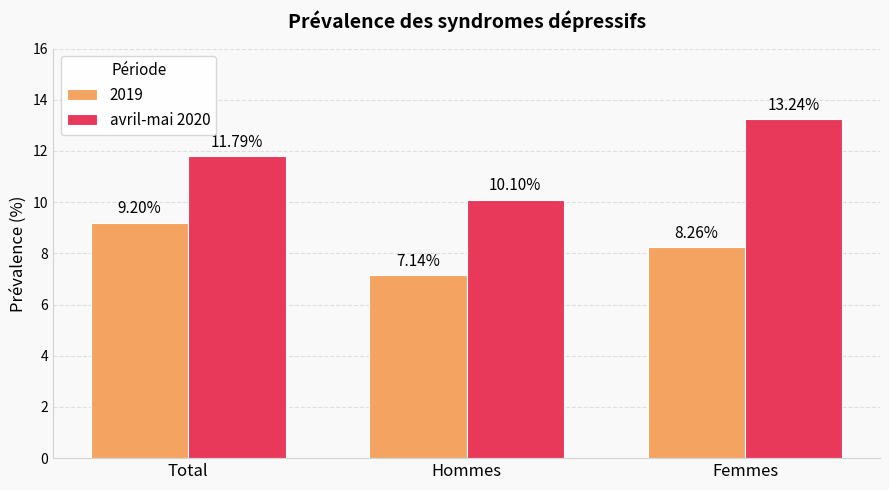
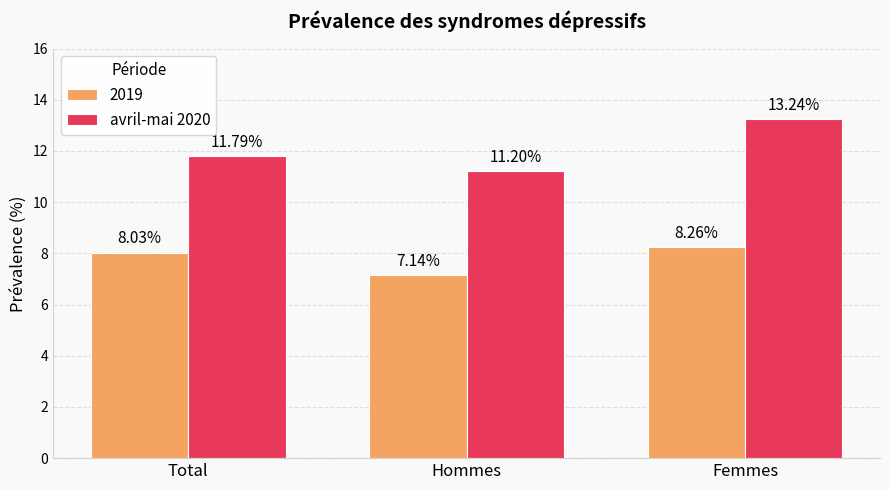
  {
    "2019": {
-     "Total": "9.20%",
+     "Total": "8.03%",
      "Hommes": "7.14%",
      "Femmes": "8.26%"
    },
    "avril-mai 2020": {
-     "Hommes": "10.10%",
+     "Hommes": "11.20%",
      "Femmes": "13.24%"
    }
  }
